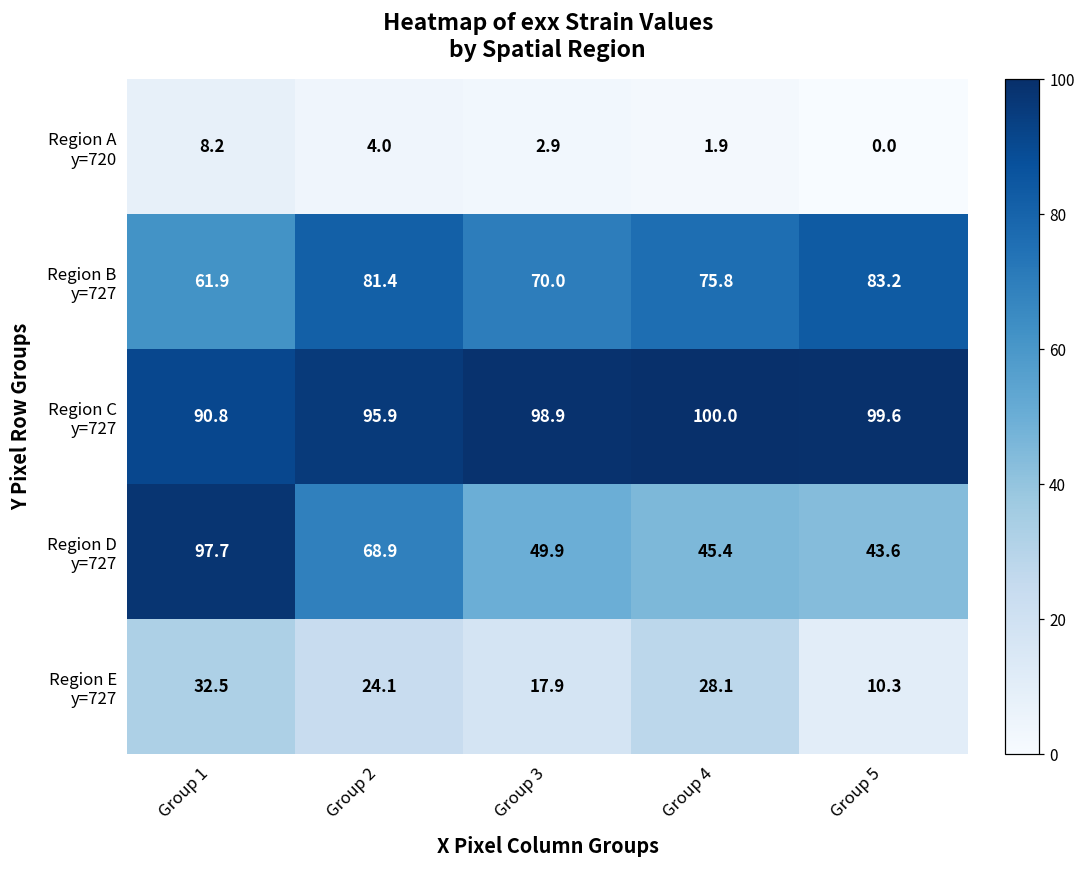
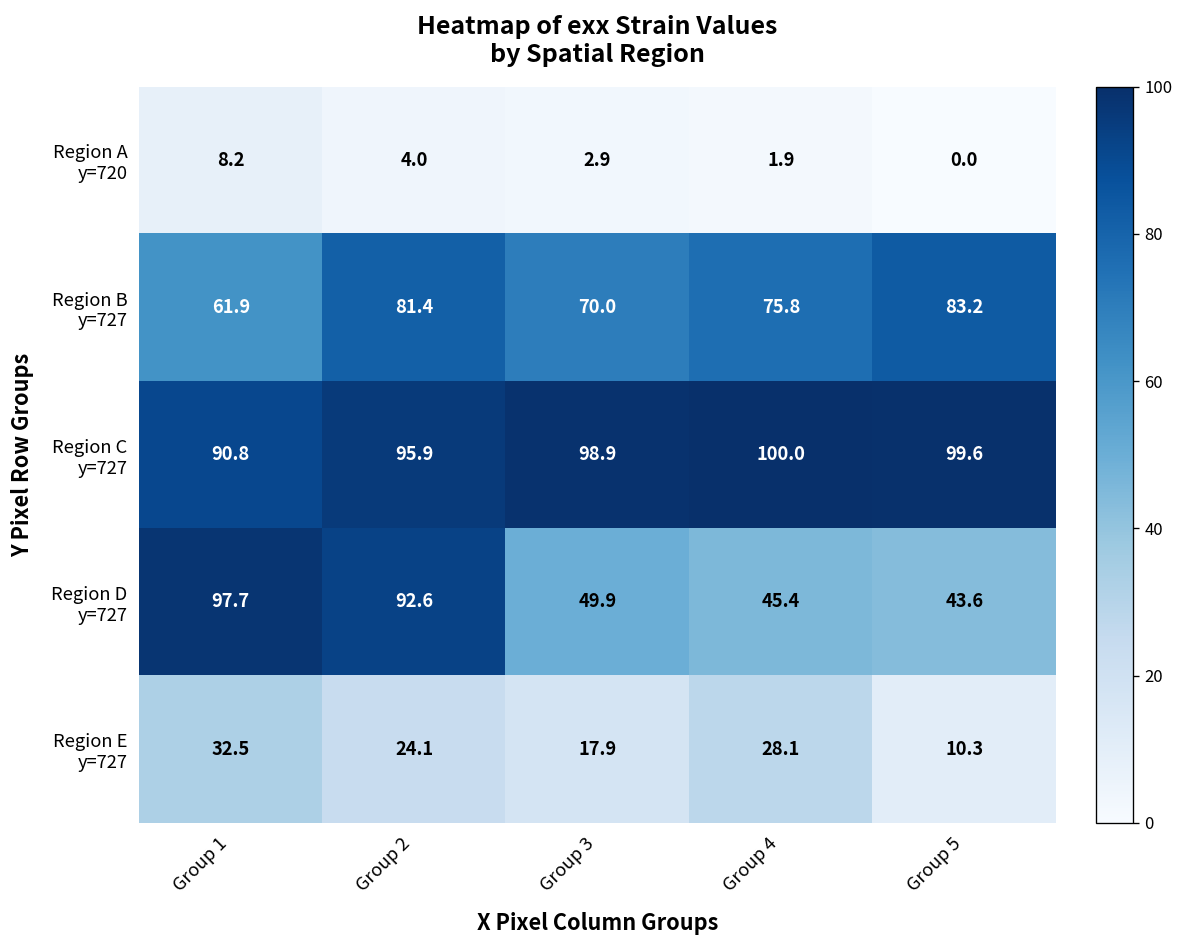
  {
    "Region A y=720": {
      "Group 1": 8.2,
      "Group 2": 4.0,
      "Group 3": 2.9,
      "Group 4": 1.9,
      "Group 5": 0.0
    },
    "Region B y=727": {
      "Group 1": 61.9,
      "Group 2": 81.4,
      "Group 3": 70.0,
      "Group 4": 75.8,
      "Group 5": 83.2
    },
    "Region C y=727": {
      "Group 1": 90.8,
      "Group 2": 95.9,
      "Group 3": 98.9,
      "Group 4": 100.0,
      "Group 5": 99.6
    },
    "Region D y=727": {
      "Group 1": 97.7,
-     "Group 2": 68.9,
+     "Group 2": 92.6,
      "Group 3": 49.9,
      "Group 4": 45.4,
      "Group 5": 43.6
    },
    "Region E y=727": {
      "Group 1": 32.5,
      "Group 2": 24.1,
      "Group 3": 17.9,
      "Group 4": 28.1,
      "Group 5": 10.3
    }
  }
